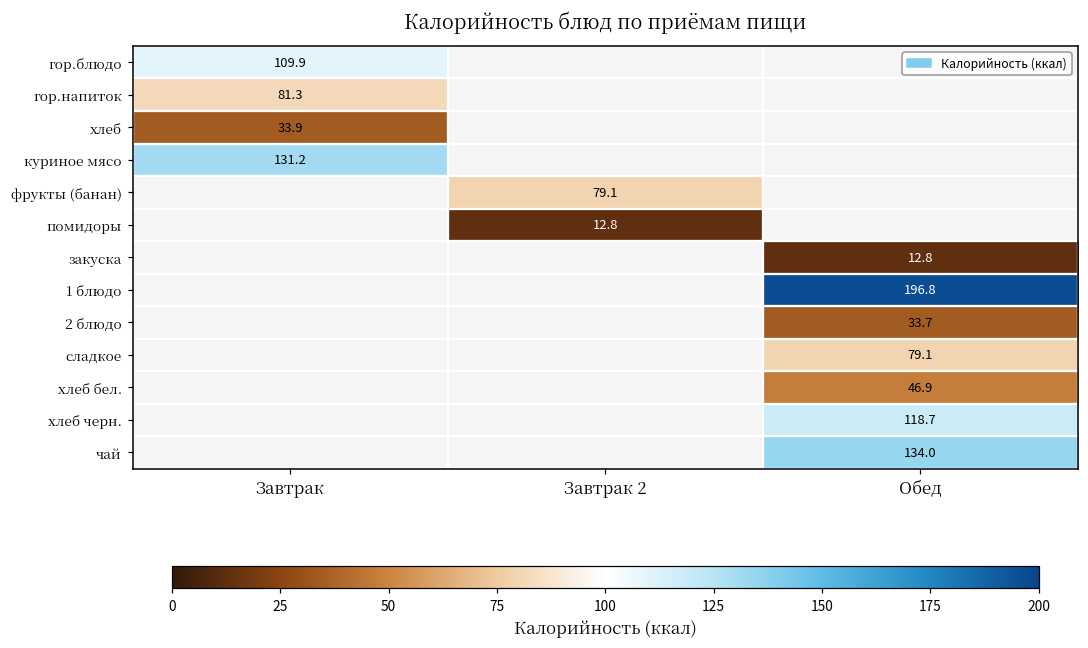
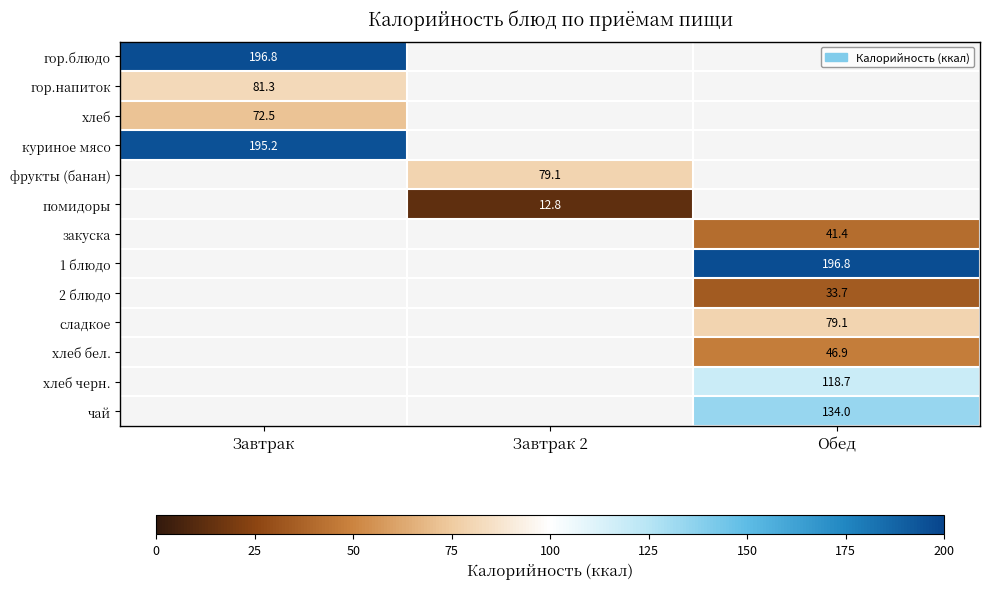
  {
    "гор.блюдо": {
-     "Завтрак": 109.9
+     "Завтрак": 196.8
    },
    "гор.напиток": {
      "Завтрак": 81.3
    },
    "хлеб": {
-     "Завтрак": 33.9
+     "Завтрак": 72.5
    },
    "куриное мясо": {
-     "Завтрак": 131.2
+     "Завтрак": 195.2
    },
    "фрукты (банан)": {
      "Завтрак 2": 79.1
    },
    "помидоры": {
      "Завтрак 2": 12.8
    },
    "закуска": {
-     "Обед": 12.8
+     "Обед": 41.4
    },
    "1 блюдо": {
      "Обед": 196.8
    },
    "2 блюдо": {
      "Обед": 33.7
    },
    "сладкое": {
      "Обед": 79.1
    },
    "хлеб бел.": {
      "Обед": 46.9
    },
    "хлеб черн.": {
      "Обед": 118.7
    },
    "чай": {
      "Обед": 134.0
    }
  }
